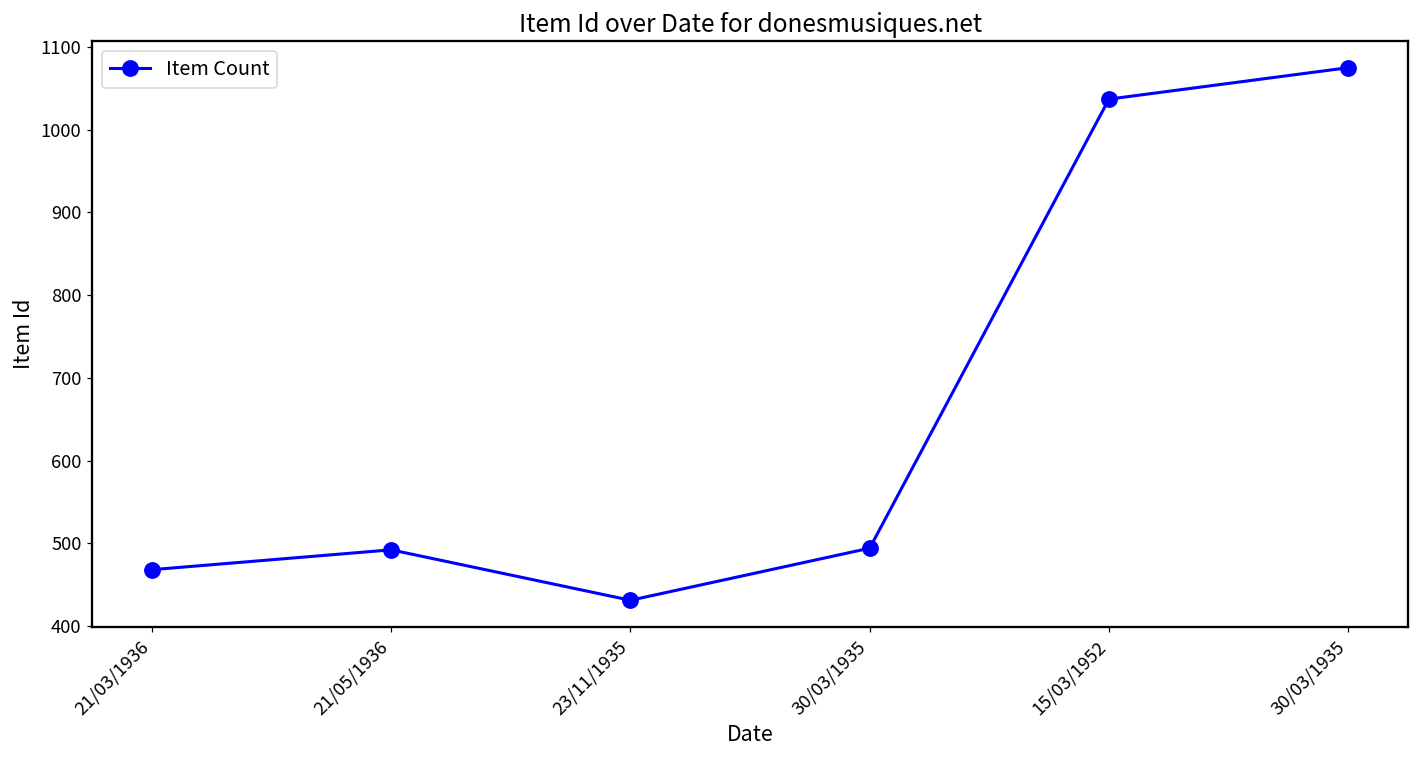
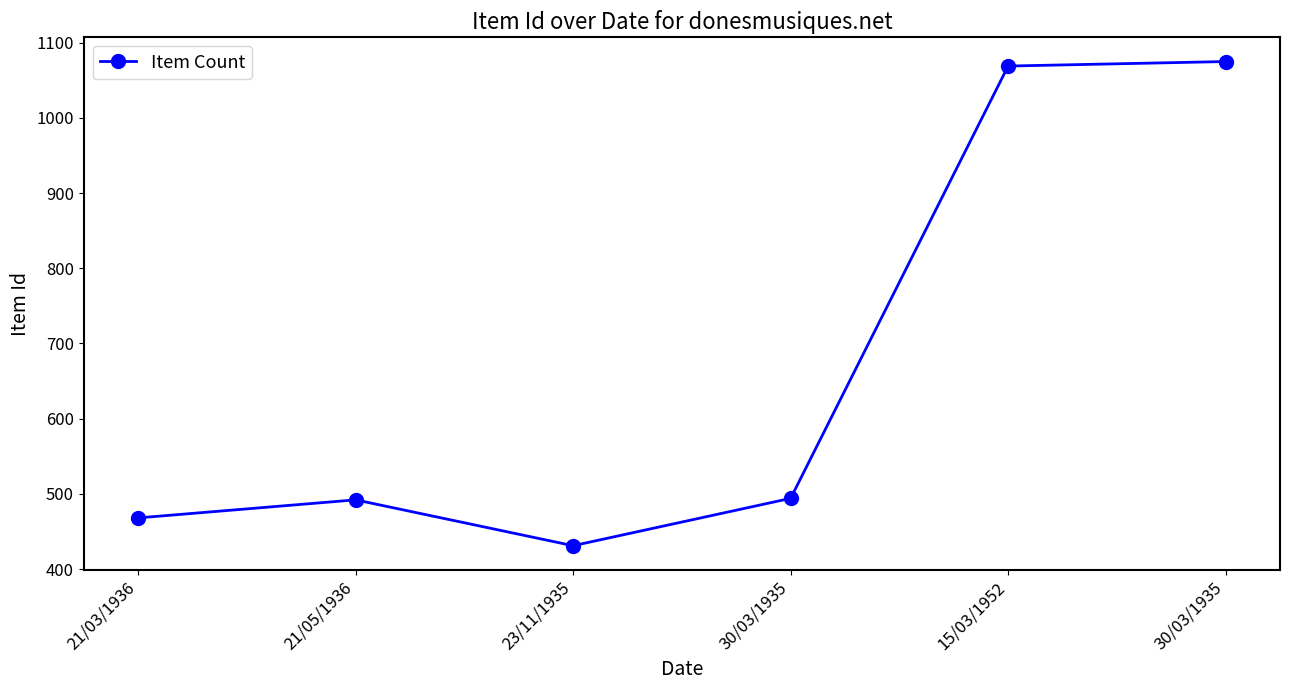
  {
    "21/03/1936": 470,
    "21/05/1936": 490,
    "23/11/1935": 430,
-   "15/03/1952": 1040
+   "15/03/1952": 1070
  }
